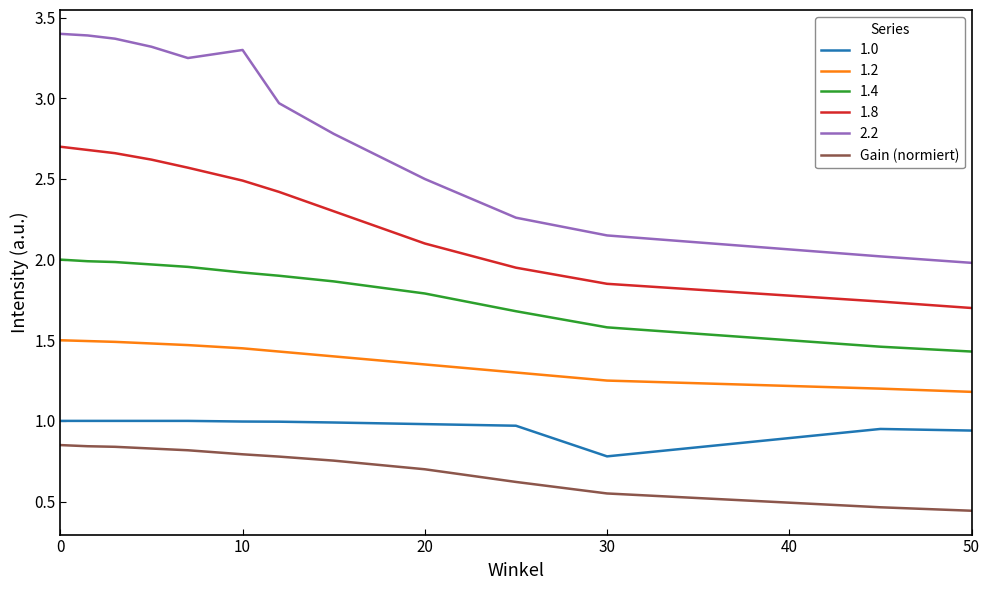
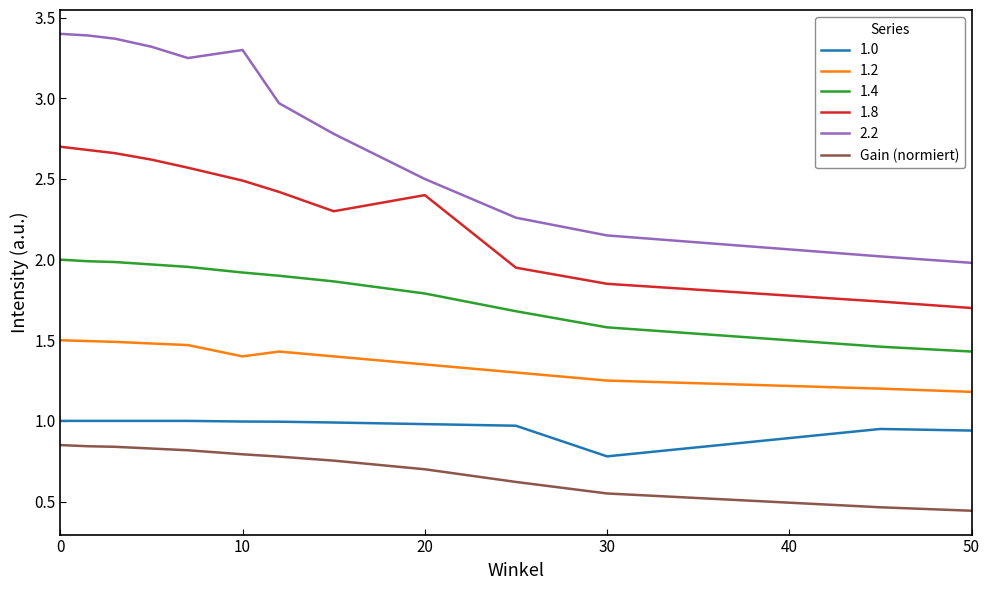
  {
    "1.0": {
      "0": 1.00,
      "10": 1.00,
      "20": 0.98,
      "30": 0.78,
      "50": 0.94
    },
    "1.2": {
      "0": 1.50,
-     "10": 1.45,
+     "10": 1.40,
      "20": 1.35,
      "30": 1.25,
      "50": 1.18
    },
    "1.4": {
      "0": 2.00,
      "10": 1.92,
      "20": 1.79,
      "30": 1.58,
      "50": 1.43
    },
    "1.8": {
      "0": 2.70,
      "10": 2.49,
-     "20": 2.10,
+     "20": 2.40,
      "30": 1.85,
      "50": 1.70
    },
    "2.2": {
      "0": 3.40,
      "10": 3.30,
      "20": 2.50,
      "30": 2.15,
      "50": 1.98
    },
    "Gain (normiert)": {
      "0": 0.85,
      "10": 0.79,
      "20": 0.70,
      "30": 0.55,
      "50": 0.44
    }
  }
